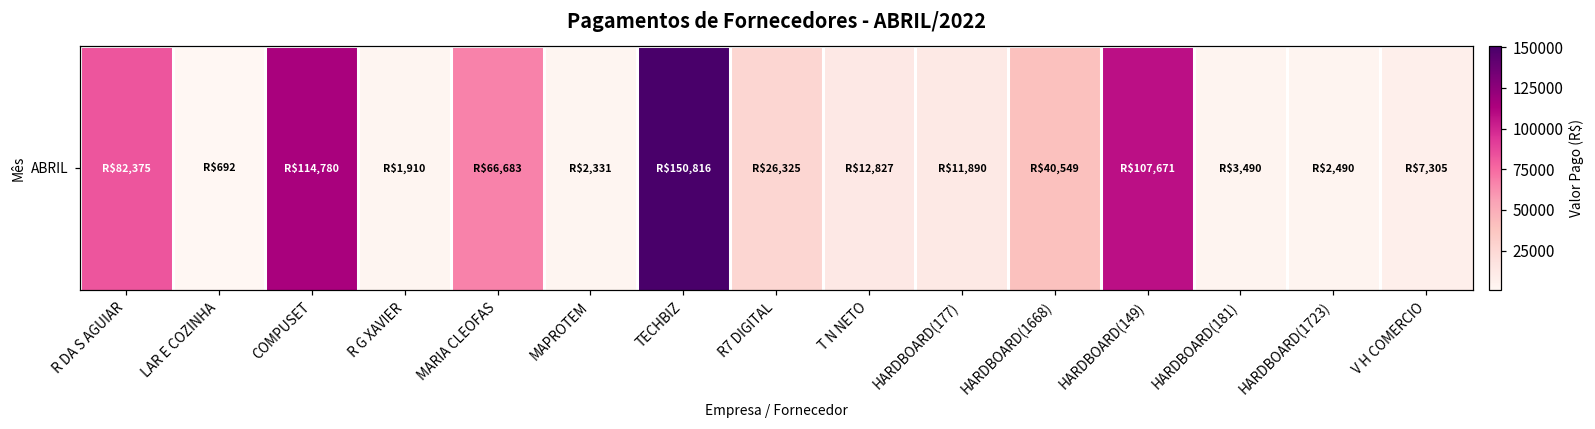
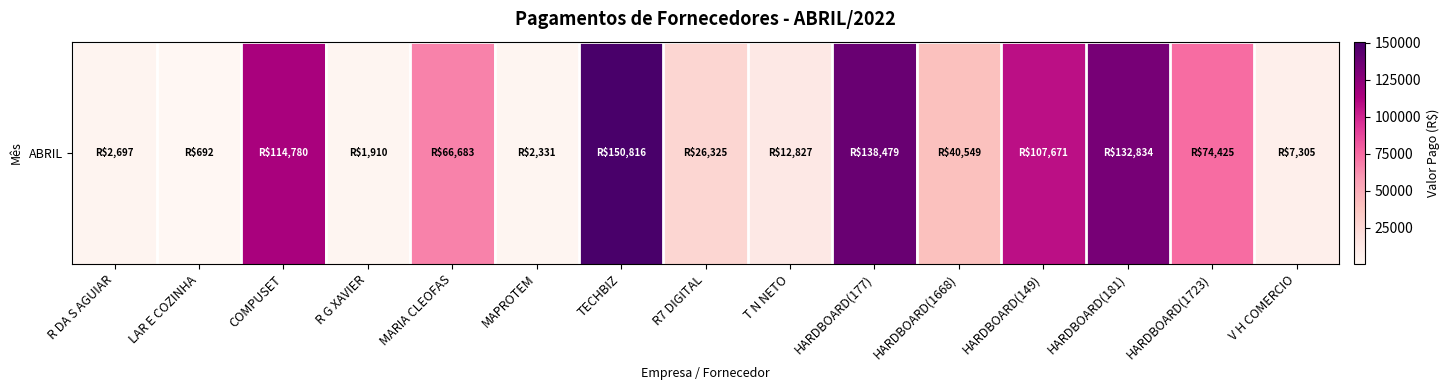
  {
    "ABRIL": {
-     "R DA S AGUIAR": "$82,375",
+     "R DA S AGUIAR": "$2,697",
      "LAR E COZINHA": "$692",
      "COMPUSET": "$114,780",
      "R G XAVIER": "$1,910",
      "MARIA CLEOFAS": "$66,683",
      "MAPROTEM": "$2,331",
      "TECHBIZ": "$150,816",
      "R7 DIGITAL": "$26,325",
      "T N NETO": "$12,827",
-     "HARDBOARD(177)": "$11,890",
+     "HARDBOARD(177)": "$138,479",
      "HARDBOARD(1668)": "$40,549",
      "HARDBOARD(149)": "$107,671",
-     "HARDBOARD(181)": "$3,490",
-     "HARDBOARD(1723)": "$2,490",
+     "HARDBOARD(181)": "$132,834",
+     "HARDBOARD(1723)": "$74,425",
      "V H COMERCIO": "$7,305"
    }
  }
